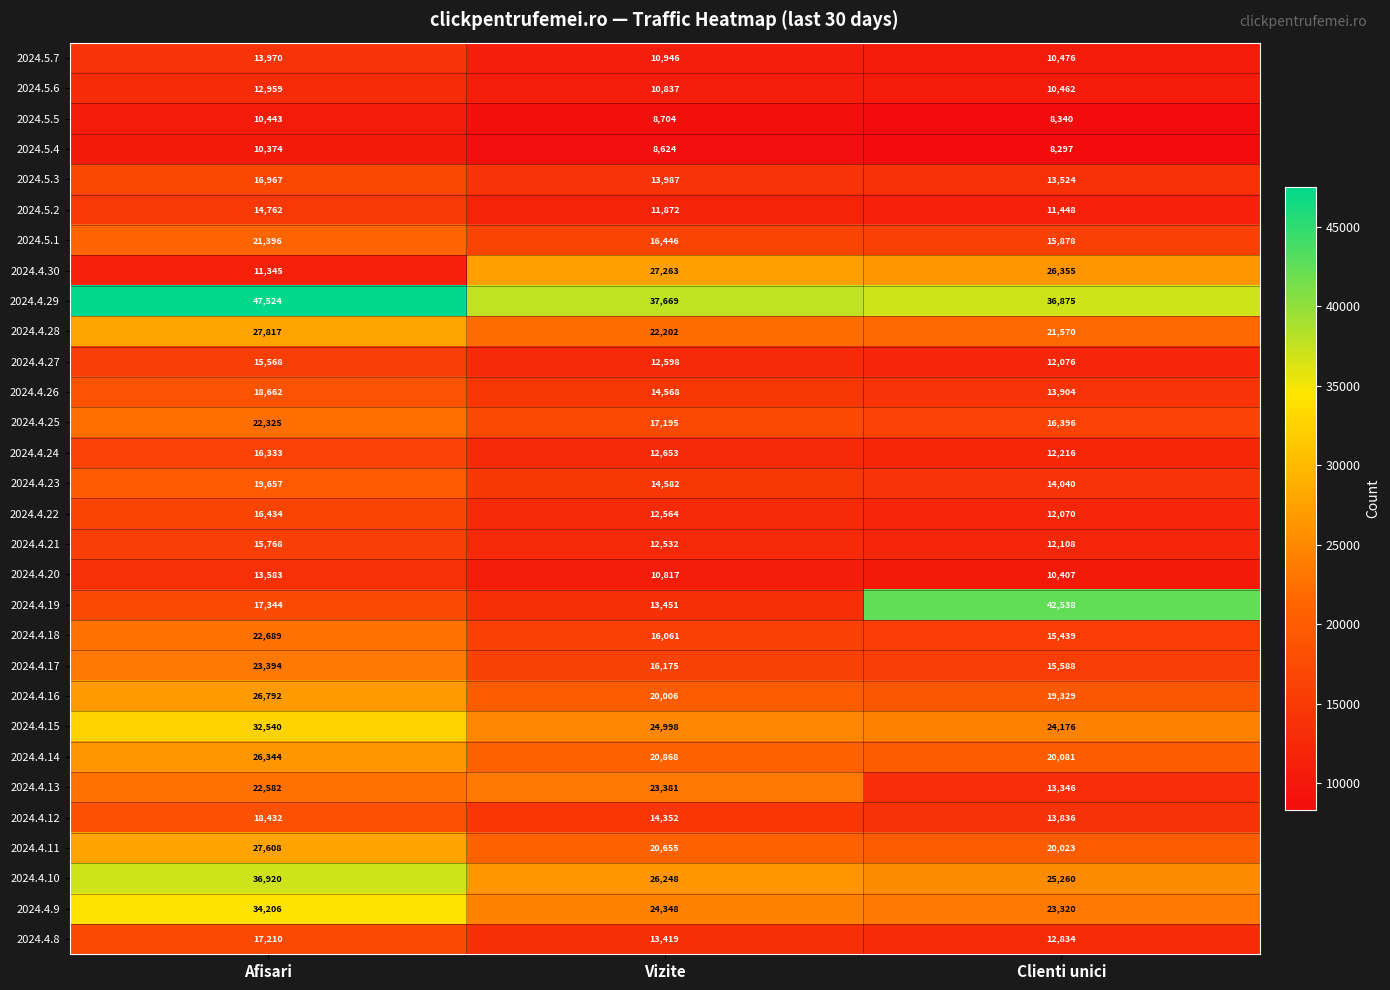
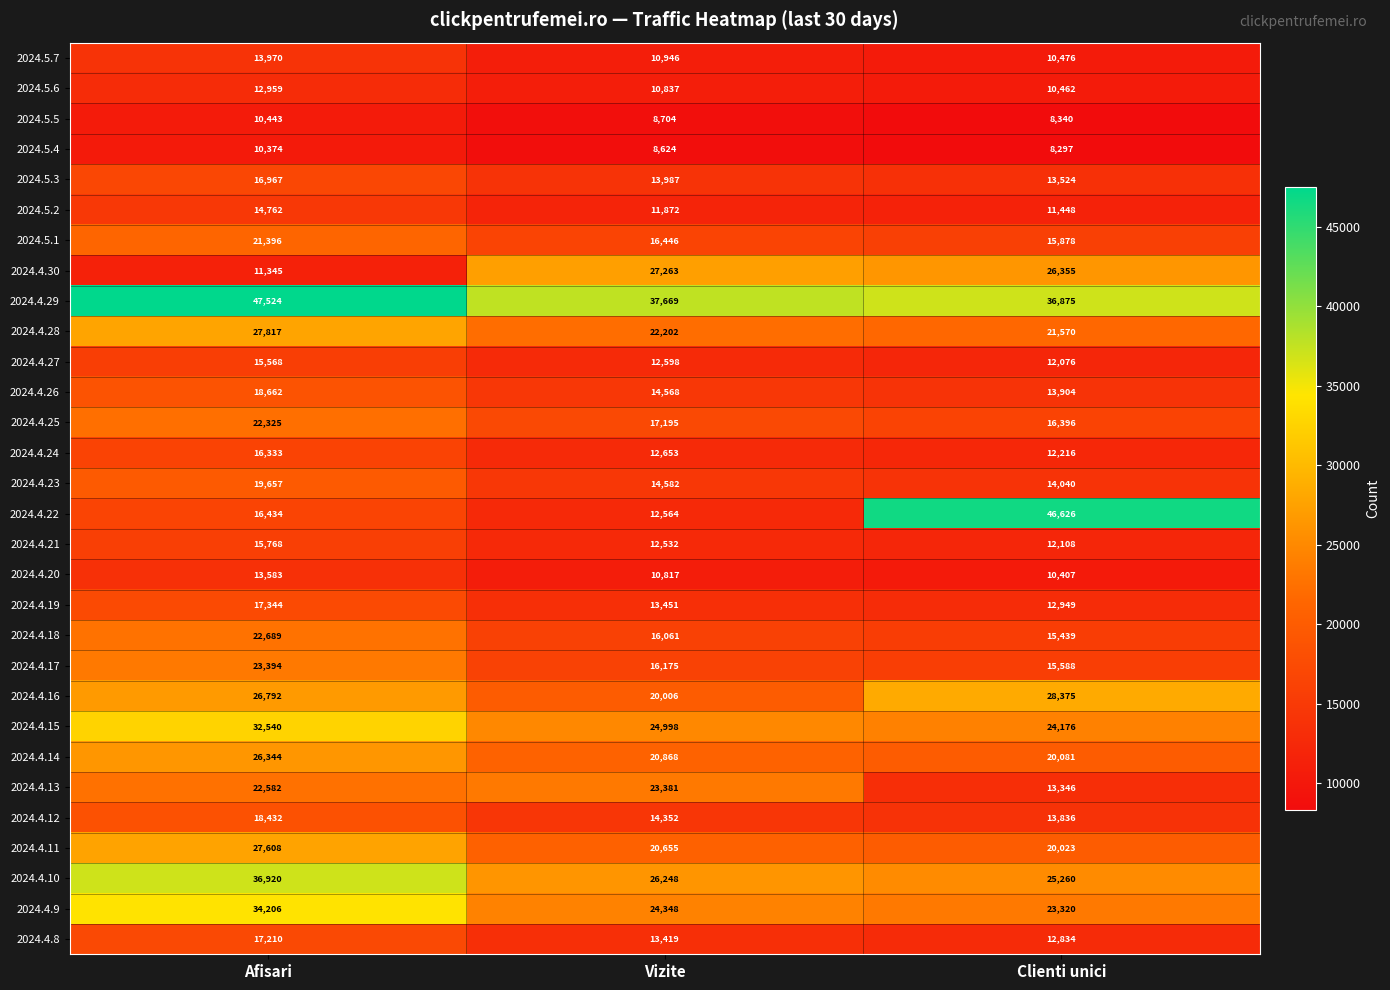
  {
    "2024.5.7": {
      "Afisari": "13,970",
      "Vizite": "10,946",
      "Clienti unici": "10,476"
    },
    "2024.5.6": {
      "Afisari": "12,959",
      "Vizite": "10,837",
      "Clienti unici": "10,462"
    },
    "2024.5.5": {
      "Afisari": "10,443",
      "Vizite": "8,704",
      "Clienti unici": "8,340"
    },
    "2024.5.4": {
      "Afisari": "10,374",
      "Vizite": "8,624",
      "Clienti unici": "8,297"
    },
    "2024.5.3": {
      "Afisari": "16,967",
      "Vizite": "13,987",
      "Clienti unici": "13,524"
    },
    "2024.5.2": {
      "Afisari": "14,762",
      "Vizite": "11,872",
      "Clienti unici": "11,448"
    },
    "2024.5.1": {
      "Afisari": "21,396",
      "Vizite": "16,446",
      "Clienti unici": "15,878"
    },
    "2024.4.30": {
      "Afisari": "11,345",
      "Vizite": "27,263",
      "Clienti unici": "26,355"
    },
    "2024.4.29": {
      "Afisari": "47,524",
      "Vizite": "37,669",
      "Clienti unici": "36,875"
    },
    "2024.4.28": {
      "Afisari": "27,817",
      "Vizite": "22,202",
      "Clienti unici": "21,570"
    },
    "2024.4.27": {
      "Afisari": "15,568",
      "Vizite": "12,598",
      "Clienti unici": "12,076"
    },
    "2024.4.26": {
      "Afisari": "18,662",
      "Vizite": "14,568",
      "Clienti unici": "13,904"
    },
    "2024.4.25": {
      "Afisari": "22,325",
      "Vizite": "17,195",
      "Clienti unici": "16,396"
    },
    "2024.4.24": {
      "Afisari": "16,333",
      "Vizite": "12,653",
      "Clienti unici": "12,216"
    },
    "2024.4.23": {
      "Afisari": "19,657",
      "Vizite": "14,582",
      "Clienti unici": "14,040"
    },
    "2024.4.22": {
      "Afisari": "16,434",
      "Vizite": "12,564",
-     "Clienti unici": "12,070"
+     "Clienti unici": "46,626"
    },
    "2024.4.21": {
      "Afisari": "15,768",
      "Vizite": "12,532",
      "Clienti unici": "12,108"
    },
    "2024.4.20": {
      "Afisari": "13,583",
      "Vizite": "10,817",
      "Clienti unici": "10,407"
    },
    "2024.4.19": {
      "Afisari": "17,344",
      "Vizite": "13,451",
-     "Clienti unici": "42,538"
+     "Clienti unici": "12,949"
    },
    "2024.4.18": {
      "Afisari": "22,689",
      "Vizite": "16,061",
      "Clienti unici": "15,439"
    },
    "2024.4.17": {
      "Afisari": "23,394",
      "Vizite": "16,175",
      "Clienti unici": "15,588"
    },
    "2024.4.16": {
      "Afisari": "26,792",
      "Vizite": "20,006",
-     "Clienti unici": "19,329"
+     "Clienti unici": "28,375"
    },
    "2024.4.15": {
      "Afisari": "32,540",
      "Vizite": "24,998",
      "Clienti unici": "24,176"
    },
    "2024.4.14": {
      "Afisari": "26,344",
      "Vizite": "20,868",
      "Clienti unici": "20,081"
    },
    "2024.4.13": {
      "Afisari": "22,582",
      "Vizite": "23,381",
      "Clienti unici": "13,346"
    },
    "2024.4.12": {
      "Afisari": "18,432",
      "Vizite": "14,352",
      "Clienti unici": "13,836"
    },
    "2024.4.11": {
      "Afisari": "27,608",
      "Vizite": "20,655",
      "Clienti unici": "20,023"
    },
    "2024.4.10": {
      "Afisari": "36,920",
      "Vizite": "26,248",
      "Clienti unici": "25,260"
    },
    "2024.4.9": {
      "Afisari": "34,206",
      "Vizite": "24,348",
      "Clienti unici": "23,320"
    },
    "2024.4.8": {
      "Afisari": "17,210",
      "Vizite": "13,419",
      "Clienti unici": "12,834"
    }
  }
